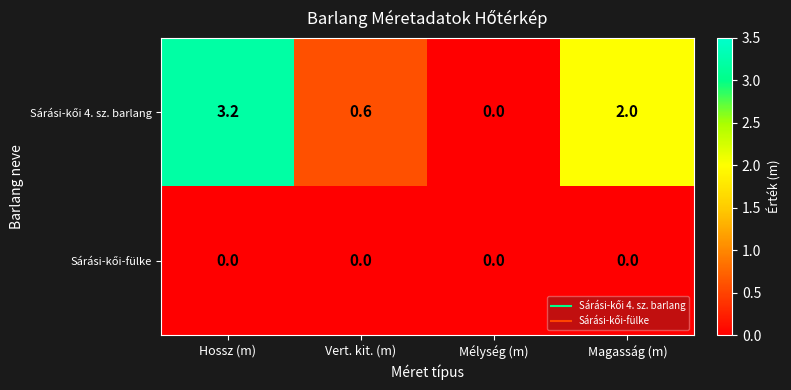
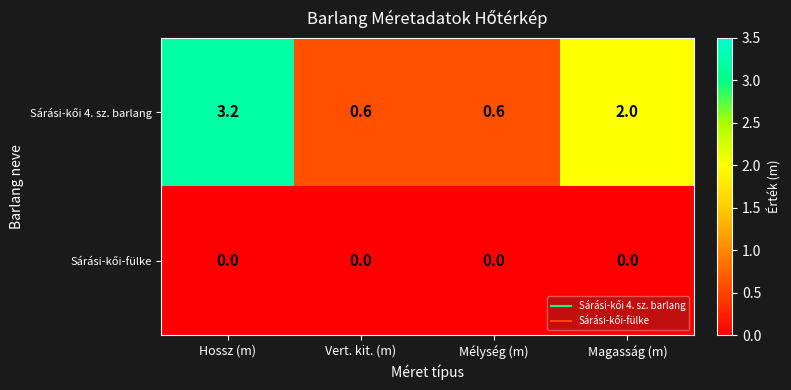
  {
    "Sárási-kői 4. sz. barlang": {
      "Hossz (m)": 3.2,
      "Vert. kit. (m)": 0.6,
-     "Mélység (m)": 0.0,
+     "Mélység (m)": 0.6,
      "Magasság (m)": 2.0
    },
    "Sárási-kői-fülke": {
      "Hossz (m)": 0.0,
      "Vert. kit. (m)": 0.0,
      "Mélység (m)": 0.0,
      "Magasság (m)": 0.0
    }
  }
